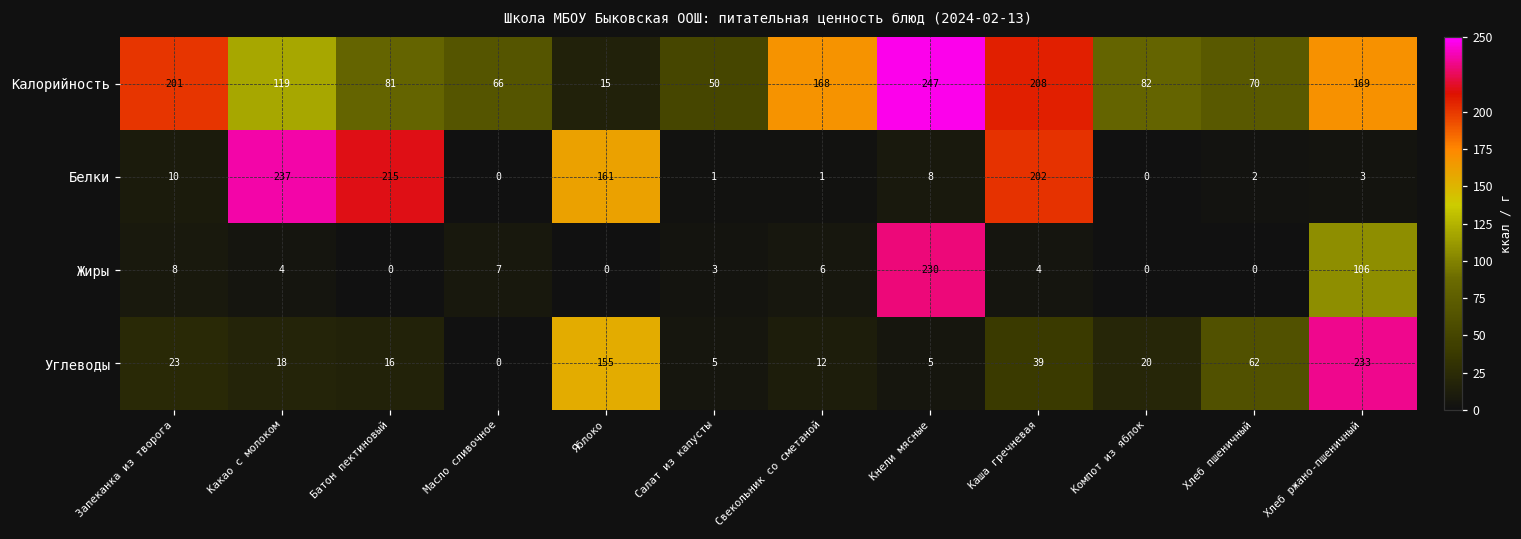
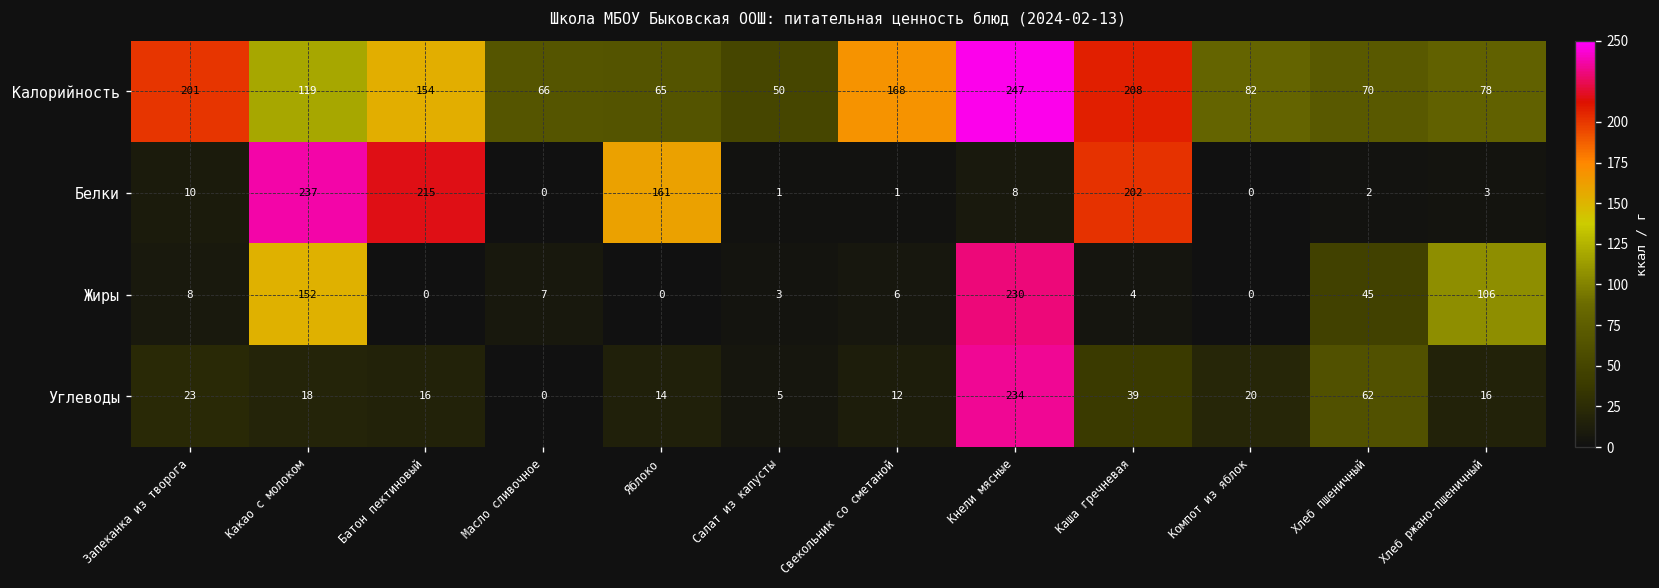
  {
    "Калорийность": {
      "Запеканка из творога": 201,
      "Какао с молоком": 119,
-     "Батон пектиновый": 81,
+     "Батон пектиновый": 154,
      "Масло сливочное": 66,
-     "Яблоко": 15,
+     "Яблоко": 65,
      "Салат из капусты": 50,
      "Свекольник со сметаной": 168,
      "Кнели мясные": 247,
      "Каша гречневая": 208,
      "Компот из яблок": 82,
      "Хлеб пшеничный": 70,
-     "Хлеб ржано-пшеничный": 169
+     "Хлеб ржано-пшеничный": 78
    },
    "Белки": {
      "Запеканка из творога": 10,
      "Какао с молоком": 237,
      "Батон пектиновый": 215,
      "Масло сливочное": 0,
      "Яблоко": 161,
      "Салат из капусты": 1,
      "Свекольник со сметаной": 1,
      "Кнели мясные": 8,
      "Каша гречневая": 202,
      "Компот из яблок": 0,
      "Хлеб пшеничный": 2,
      "Хлеб ржано-пшеничный": 3
    },
    "Жиры": {
      "Запеканка из творога": 8,
-     "Какао с молоком": 4,
+     "Какао с молоком": 152,
      "Батон пектиновый": 0,
      "Масло сливочное": 7,
      "Яблоко": 0,
      "Салат из капусты": 3,
      "Свекольник со сметаной": 6,
      "Кнели мясные": 230,
      "Каша гречневая": 4,
      "Компот из яблок": 0,
-     "Хлеб пшеничный": 0,
+     "Хлеб пшеничный": 45,
      "Хлеб ржано-пшеничный": 106
    },
    "Углеводы": {
      "Запеканка из творога": 23,
      "Какао с молоком": 18,
      "Батон пектиновый": 16,
      "Масло сливочное": 0,
-     "Яблоко": 155,
+     "Яблоко": 14,
      "Салат из капусты": 5,
      "Свекольник со сметаной": 12,
-     "Кнели мясные": 5,
+     "Кнели мясные": 234,
      "Каша гречневая": 39,
      "Компот из яблок": 20,
      "Хлеб пшеничный": 62,
-     "Хлеб ржано-пшеничный": 233
+     "Хлеб ржано-пшеничный": 16
    }
  }
